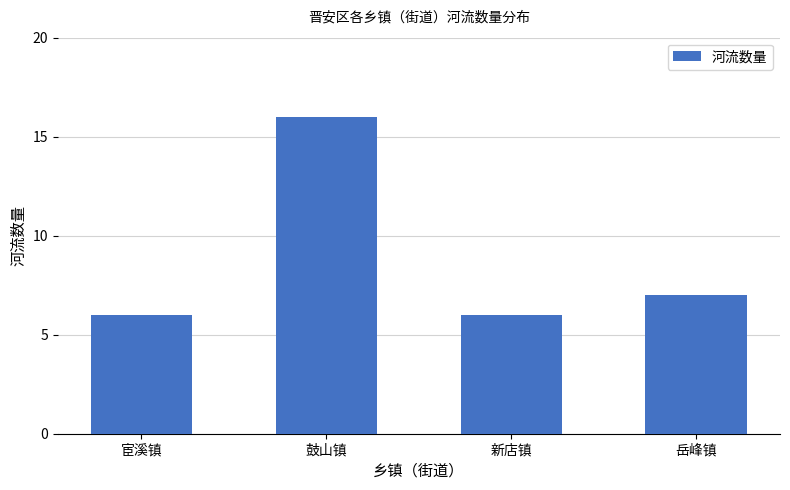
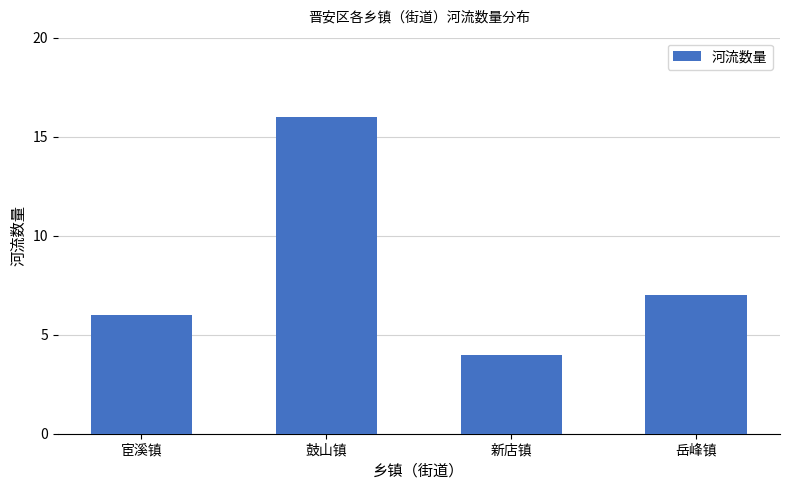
  {
    "宦溪镇": 6,
    "鼓山镇": 16,
-   "新店镇": 6,
+   "新店镇": 4,
    "岳峰镇": 7
  }
